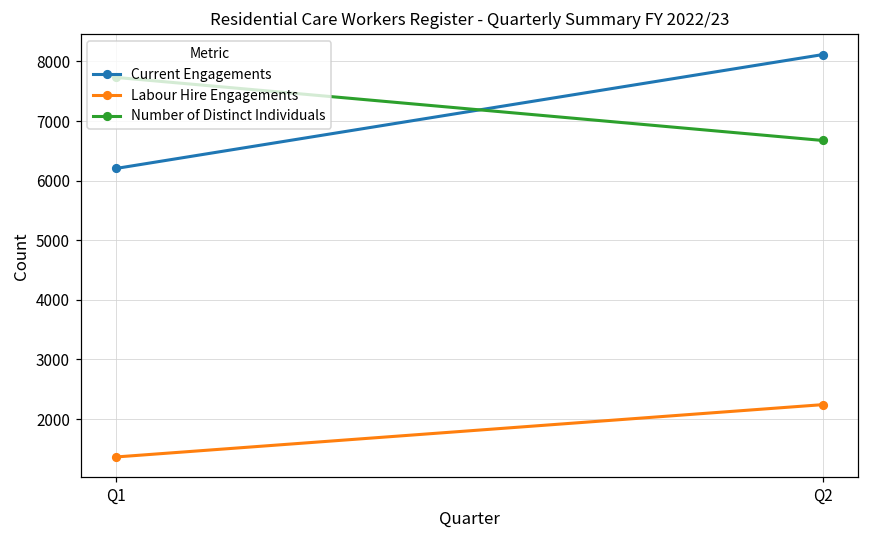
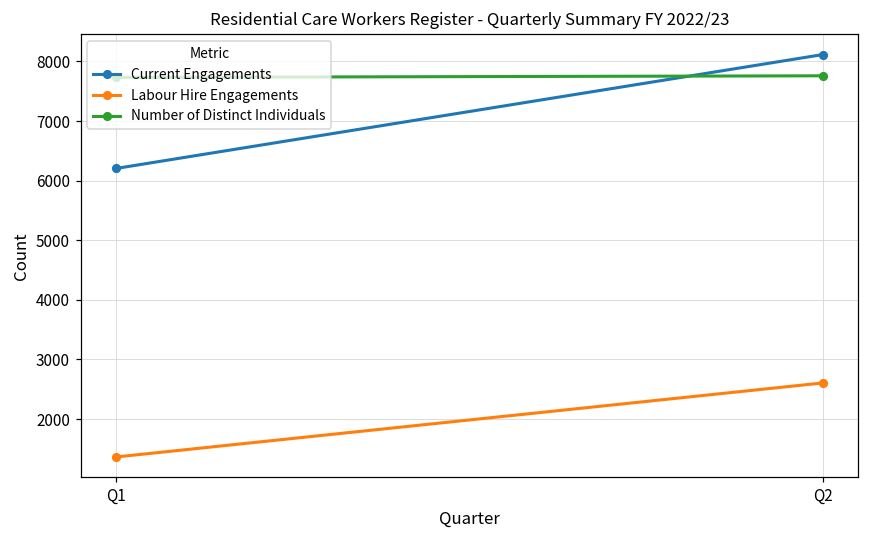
  {
    "Current Engagements": {
      "Q1": 6200,
      "Q2": 8100
    },
    "Labour Hire Engagements": {
      "Q1": 1400,
-     "Q2": 2200
+     "Q2": 2600
    },
    "Number of Distinct Individuals": {
-     "Q2": 6700
+     "Q2": 7800
    }
  }
